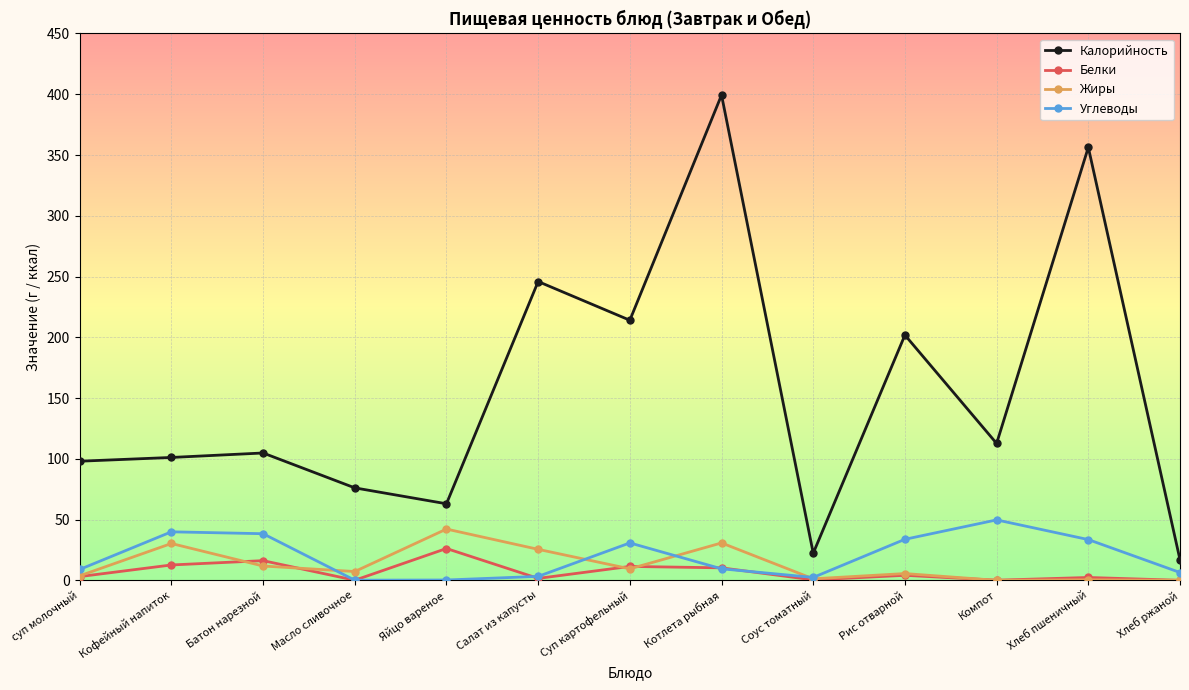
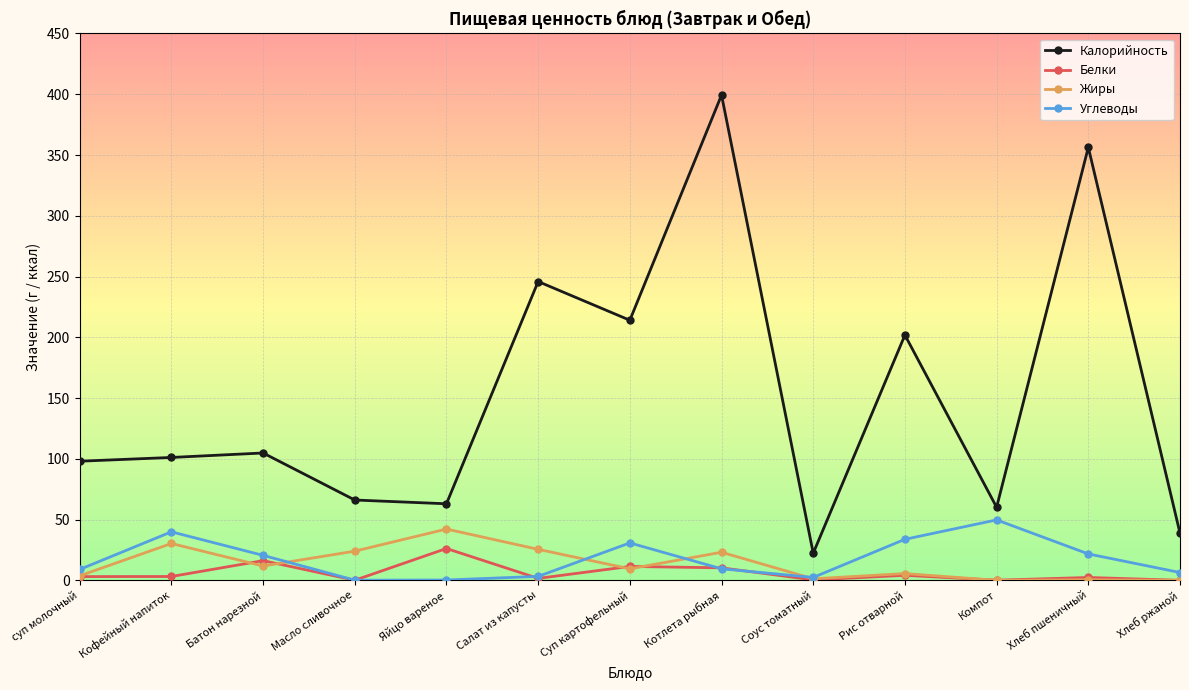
  {
    "Калорийность": {
      "суп молочный": 98,
      "Кофейный напиток": 101,
      "Батон нарезной": 105,
-     "Масло сливочное": 76,
+     "Масло сливочное": 66,
      "Яйцо вареное": 63,
      "Салат из капусты": 246,
      "Суп картофельный": 214,
      "Котлета рыбная": 399,
      "Соус томатный": 22,
      "Рис отварной": 202,
-     "Компот": 113,
+     "Компот": 60,
      "Хлеб пшеничный": 356,
-     "Хлеб ржаной": 17
+     "Хлеб ржаной": 39
    },
    "Белки": {
-     "Кофейный напиток": 13,
+     "Кофейный напиток": 3,
      "Батон нарезной": 16,
      "Яйцо вареное": 26
    },
    "Жиры": {
      "Кофейный напиток": 30,
      "Батон нарезной": 12,
-     "Масло сливочное": 7,
+     "Масло сливочное": 24,
      "Яйцо вареное": 42,
      "Салат из капусты": 26,
-     "Котлета рыбная": 31
+     "Котлета рыбная": 23
    },
    "Углеводы": {
      "суп молочный": 9,
      "Кофейный напиток": 40,
-     "Батон нарезной": 38,
+     "Батон нарезной": 21,
      "Яйцо вареное": 0,
      "Суп картофельный": 31,
      "Рис отварной": 34,
      "Компот": 50,
-     "Хлеб пшеничный": 34,
+     "Хлеб пшеничный": 22,
      "Хлеб ржаной": 6
    }
  }
